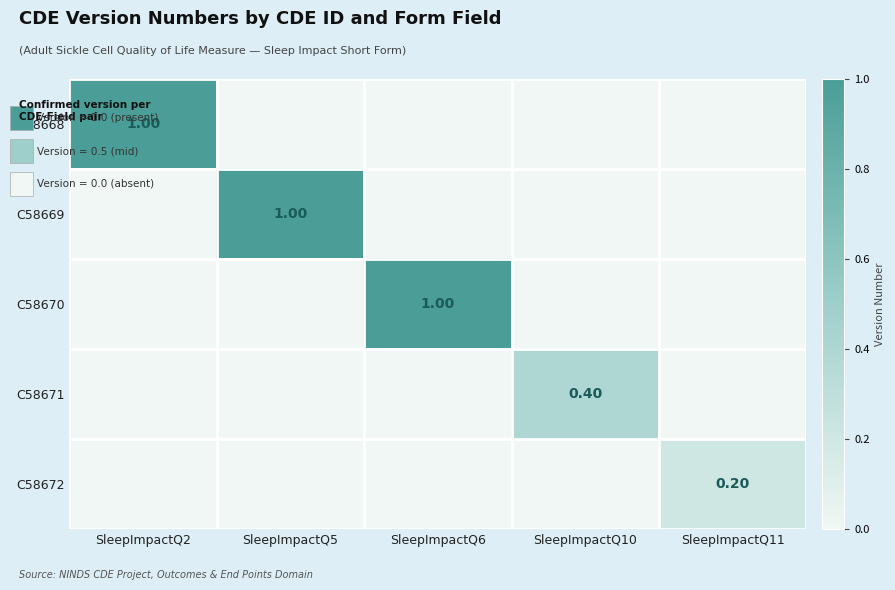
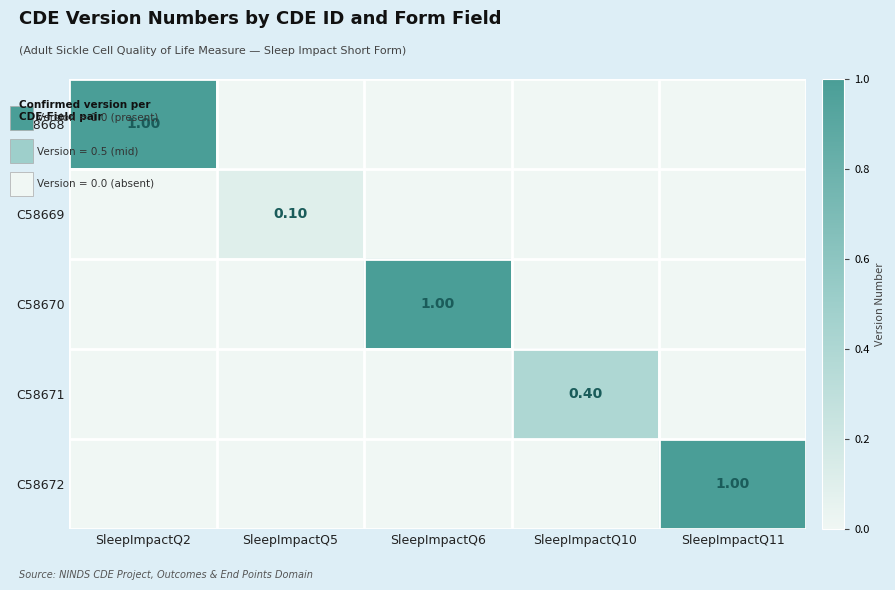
  {
    "C58668": {
      "SleepImpactQ2": 1.00
    },
    "C58669": {
-     "SleepImpactQ5": 1.00
+     "SleepImpactQ5": 0.10
    },
    "C58670": {
      "SleepImpactQ6": 1.00
    },
    "C58671": {
      "SleepImpactQ10": 0.40
    },
    "C58672": {
-     "SleepImpactQ11": 0.20
+     "SleepImpactQ11": 1.00
    }
  }
